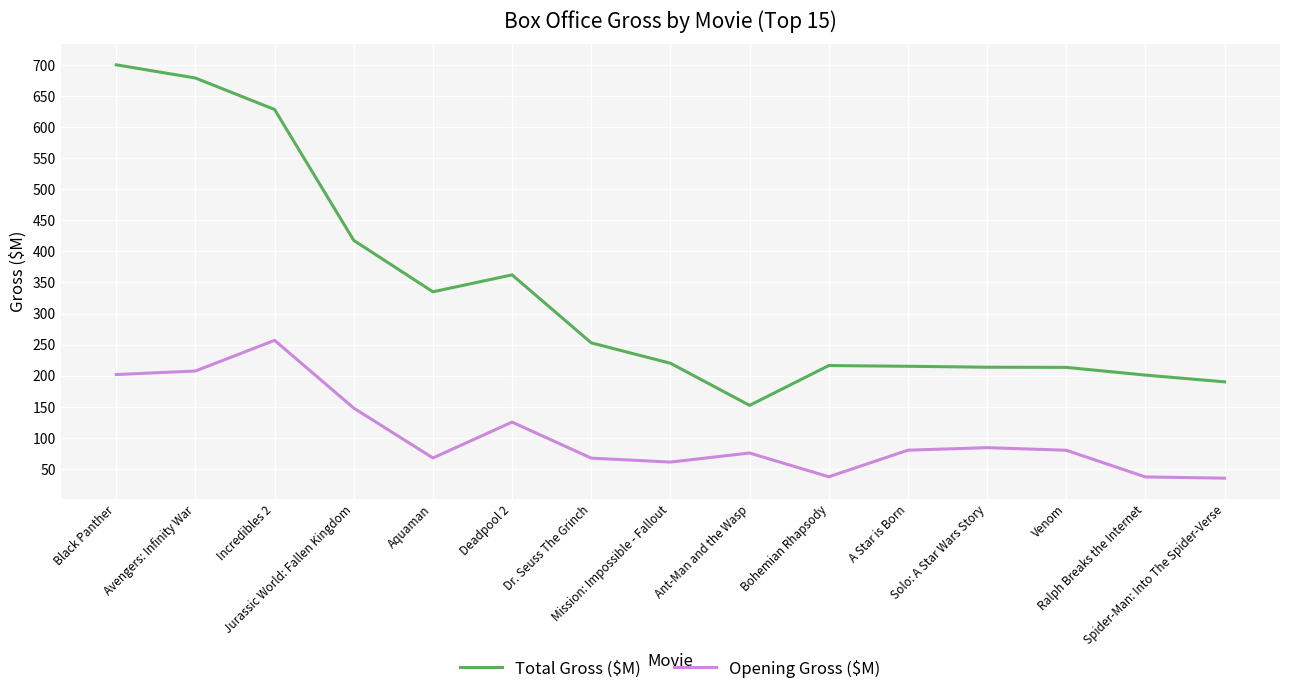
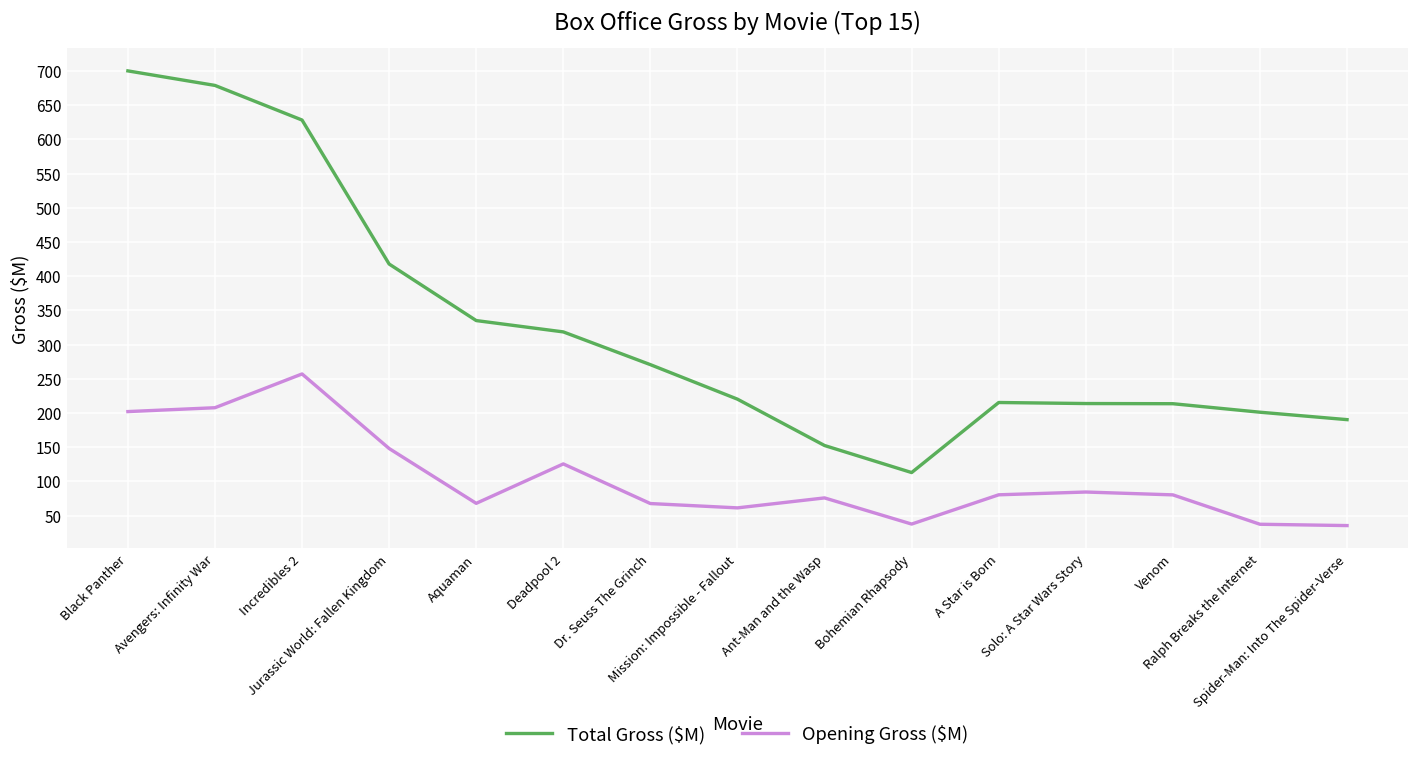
  {
    "Total Gross ($M)": {
      "Black Panther": 700,
      "Avengers: Infinity War": 680,
      "Incredibles 2": 630,
      "Jurassic World: Fallen Kingdom": 420,
      "Aquaman": 340,
-     "Deadpool 2": 360,
-     "Dr. Seuss The Grinch": 250,
+     "Deadpool 2": 320,
+     "Dr. Seuss The Grinch": 270,
      "Mission: Impossible - Fallout": 220,
      "Ant-Man and the Wasp": 150,
-     "Bohemian Rhapsody": 220,
+     "Bohemian Rhapsody": 110,
      "A Star is Born": 220,
      "Solo: A Star Wars Story": 210,
      "Venom": 210,
      "Ralph Breaks the Internet": 200,
      "Spider-Man: Into The Spider-Verse": 190
    },
    "Opening Gross ($M)": {
      "Black Panther": 200,
      "Avengers: Infinity War": 210,
      "Incredibles 2": 260,
      "Jurassic World: Fallen Kingdom": 150,
      "Aquaman": 70,
      "Deadpool 2": 130,
      "Dr. Seuss The Grinch": 70,
      "Mission: Impossible - Fallout": 60,
      "Ant-Man and the Wasp": 80,
      "Bohemian Rhapsody": 40,
      "A Star is Born": 80,
      "Solo: A Star Wars Story": 80,
      "Venom": 80,
      "Ralph Breaks the Internet": 40,
      "Spider-Man: Into The Spider-Verse": 40
    }
  }
